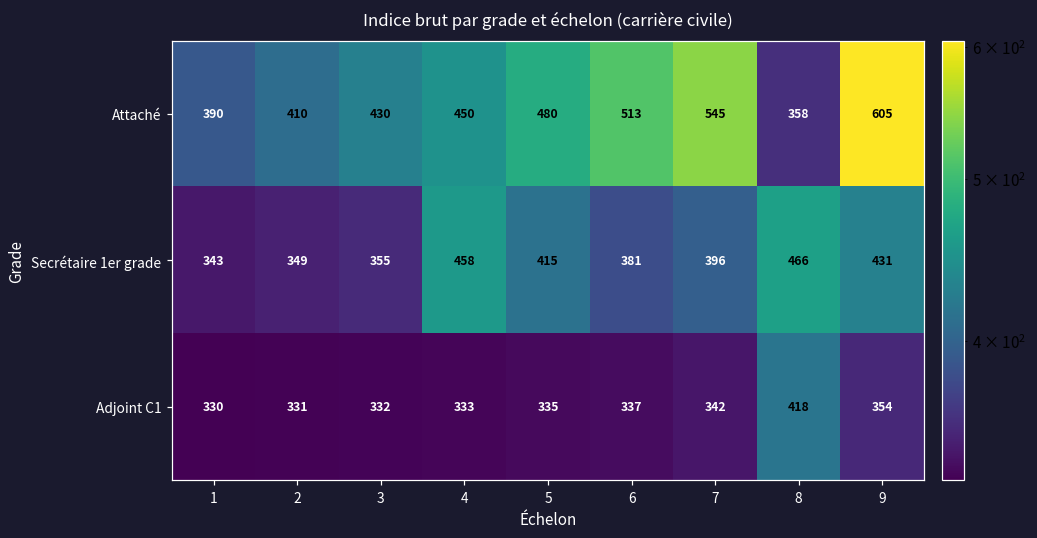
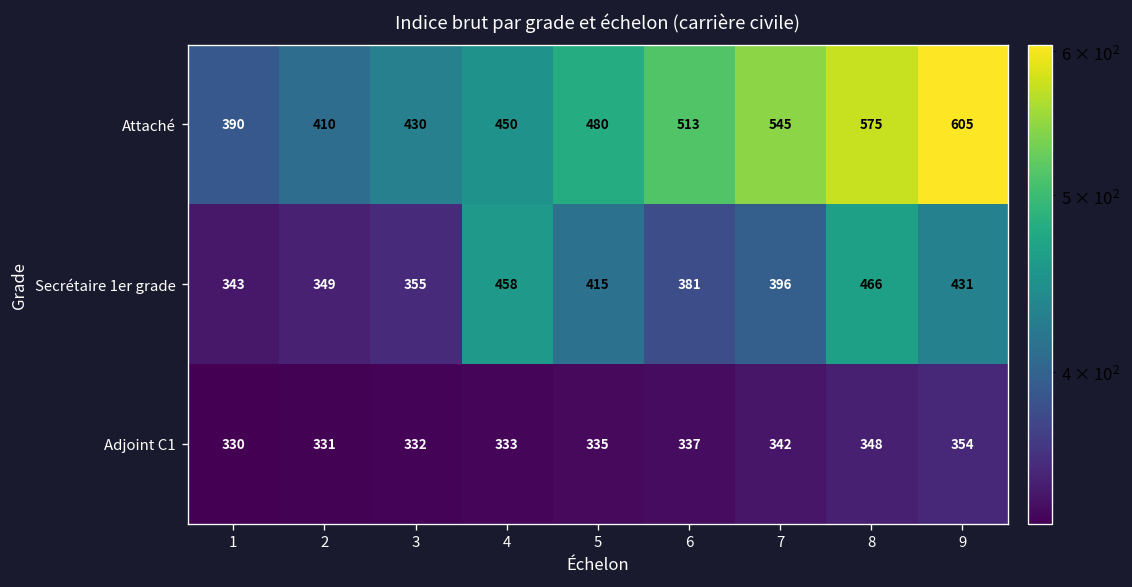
  {
    "Attaché": {
      "1": 390,
      "2": 410,
      "3": 430,
      "4": 450,
      "5": 480,
      "6": 513,
      "7": 545,
-     "8": 358,
+     "8": 575,
      "9": 605
    },
    "Secrétaire 1er grade": {
      "1": 343,
      "2": 349,
      "3": 355,
      "4": 458,
      "5": 415,
      "6": 381,
      "7": 396,
      "8": 466,
      "9": 431
    },
    "Adjoint C1": {
      "1": 330,
      "2": 331,
      "3": 332,
      "4": 333,
      "5": 335,
      "6": 337,
      "7": 342,
-     "8": 418,
+     "8": 348,
      "9": 354
    }
  }
